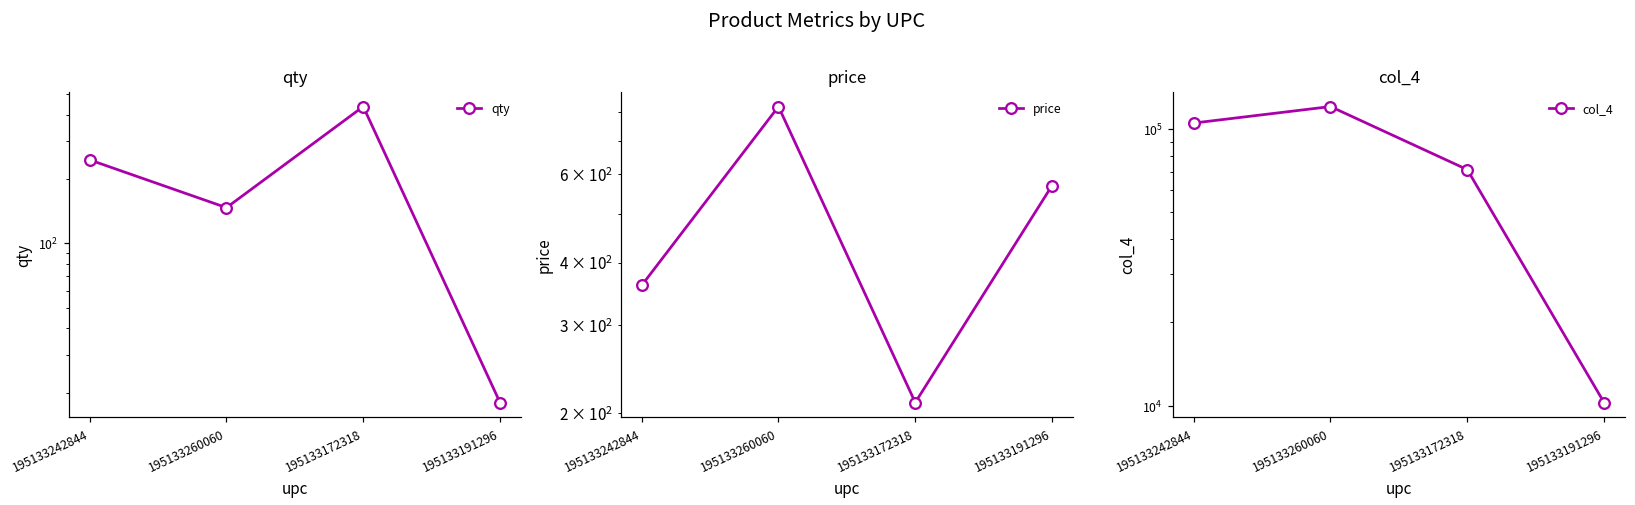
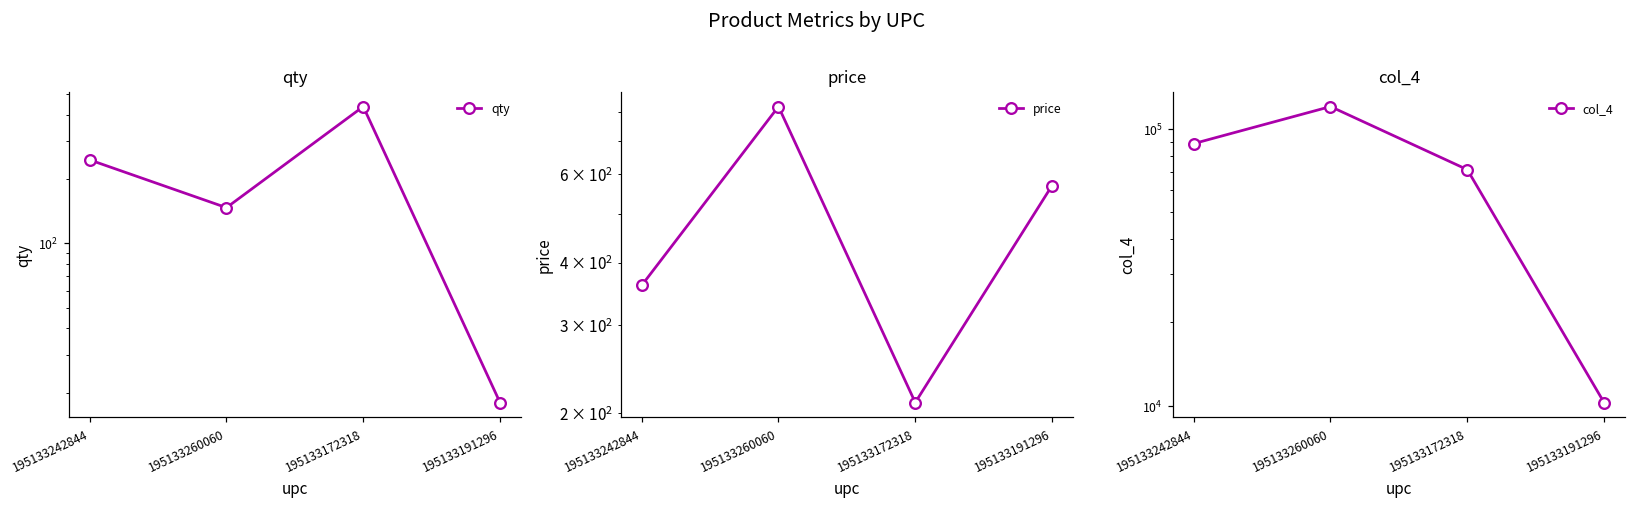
  {
    "col_4": {
-     "195133242844": 105000,
+     "195133242844": 89000,
      "195133260060": 120000,
      "195133172318": 71000,
      "195133191296": 10300
    }
  }
